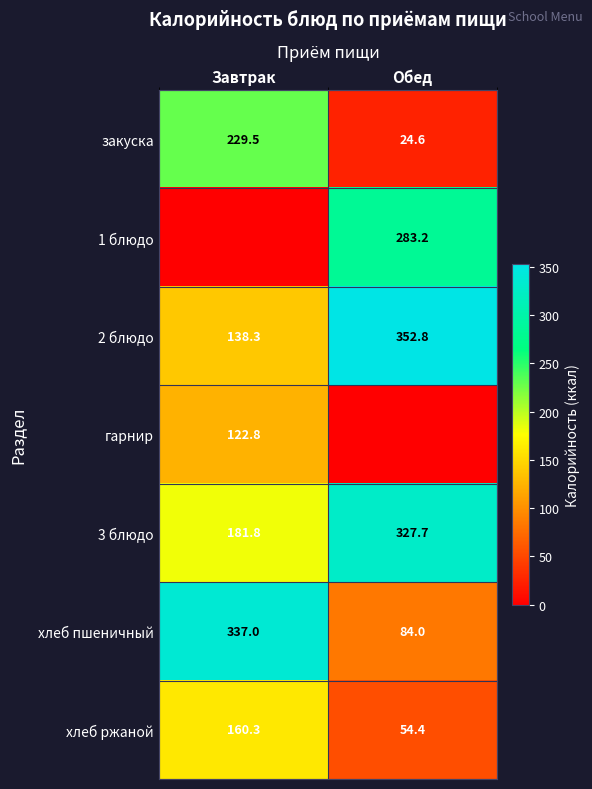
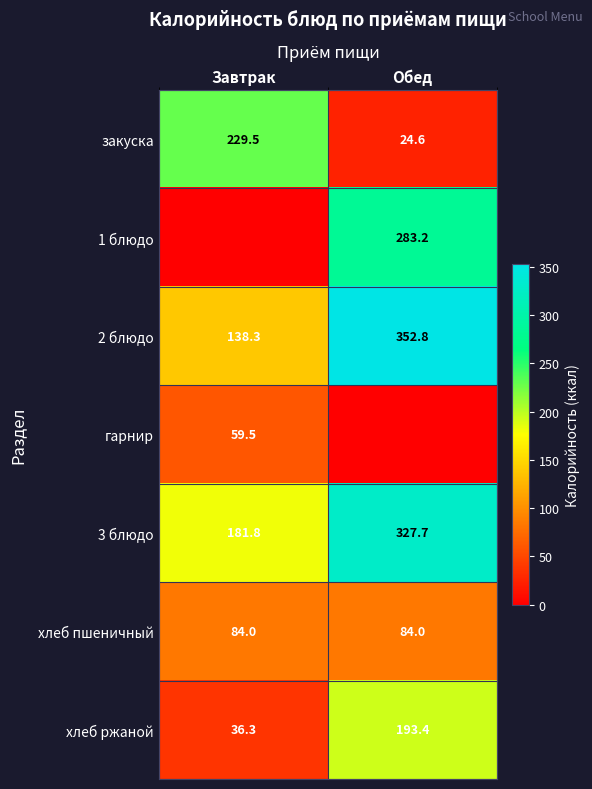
  {
    "закуска": {
      "Завтрак": 229.5,
      "Обед": 24.6
    },
    "1 блюдо": {
      "Обед": 283.2
    },
    "2 блюдо": {
      "Завтрак": 138.3,
      "Обед": 352.8
    },
    "гарнир": {
-     "Завтрак": 122.8
+     "Завтрак": 59.5
    },
    "3 блюдо": {
      "Завтрак": 181.8,
      "Обед": 327.7
    },
    "хлеб пшеничный": {
-     "Завтрак": 337.0,
+     "Завтрак": 84.0,
      "Обед": 84.0
    },
    "хлеб ржаной": {
-     "Завтрак": 160.3,
-     "Обед": 54.4
+     "Завтрак": 36.3,
+     "Обед": 193.4
    }
  }
